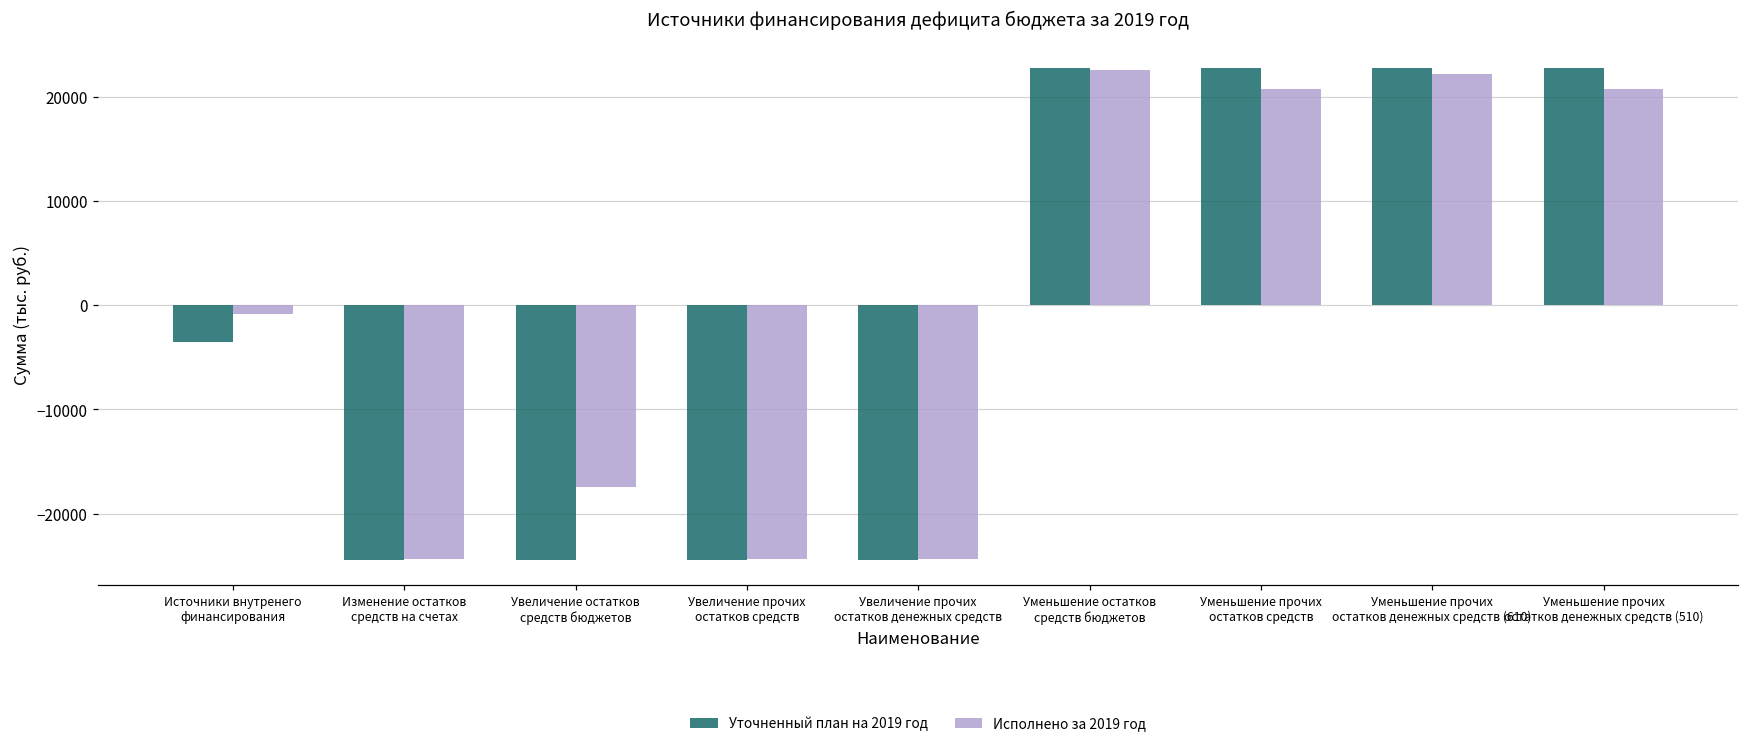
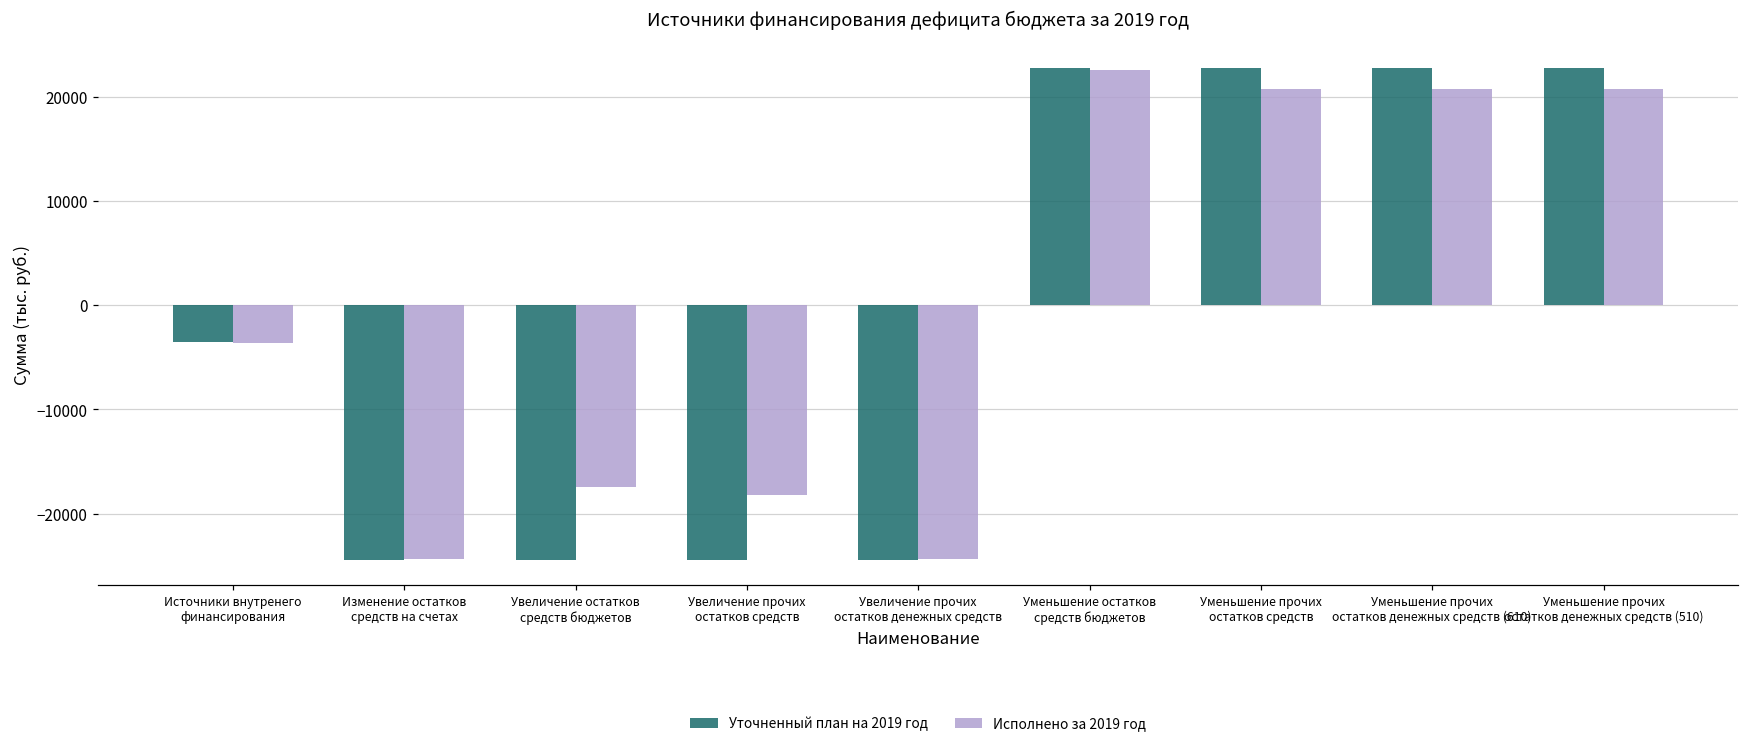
  {
    "Уточненный план на 2019 год": {
      "Источники внутренего финансирования": -3000,
      "Изменение остатков средств на счетах": -24000,
      "Увеличение остатков средств бюджетов": -24000,
      "Увеличение прочих остатков средств": -24000,
      "Увеличение прочих остатков денежных средств": -24000,
      "Уменьшение остатков средств бюджетов": 23000,
      "Уменьшение прочих остатков средств": 23000,
      "Уменьшение прочих остатков денежных средств (610)": 23000,
      "Уменьшение прочих остатков денежных средств (510)": 23000
    },
    "Исполнено за 2019 год": {
-     "Источники внутренего финансирования": -1000,
+     "Источники внутренего финансирования": -4000,
      "Изменение остатков средств на счетах": -24000,
      "Увеличение остатков средств бюджетов": -17000,
-     "Увеличение прочих остатков средств": -24000,
+     "Увеличение прочих остатков средств": -18000,
      "Увеличение прочих остатков денежных средств": -24000,
      "Уменьшение остатков средств бюджетов": 23000,
      "Уменьшение прочих остатков средств": 21000,
-     "Уменьшение прочих остатков денежных средств (610)": 22000,
+     "Уменьшение прочих остатков денежных средств (610)": 21000,
      "Уменьшение прочих остатков денежных средств (510)": 21000
    }
  }
